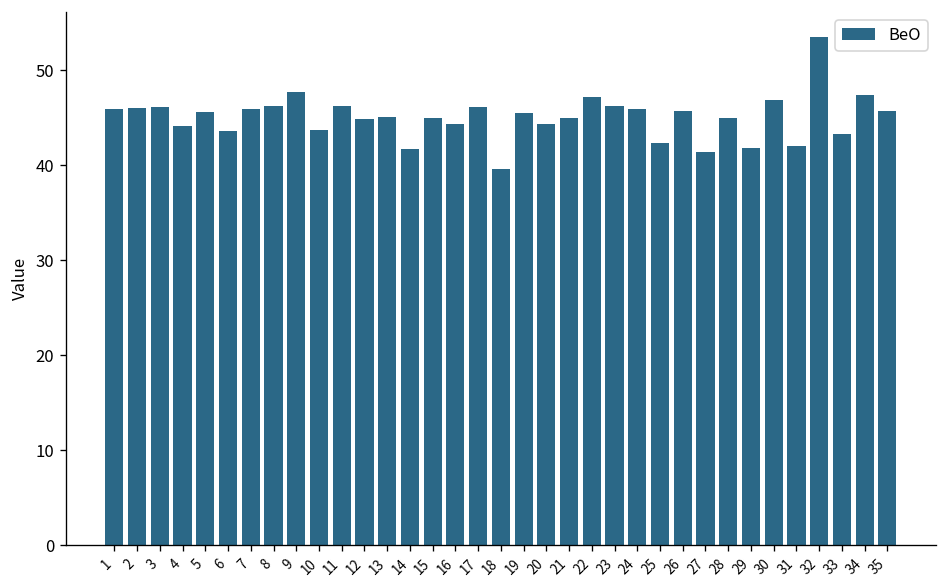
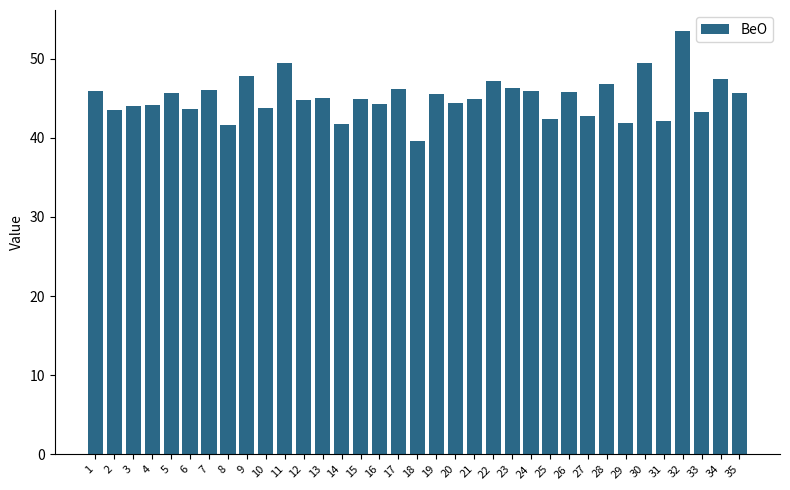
  {
    "1": 46,
-   "2": 46,
-   "3": 46,
+   "2": 44,
+   "3": 44,
    "4": 44,
    "5": 46,
    "6": 44,
    "7": 46,
-   "8": 46,
+   "8": 42,
    "9": 48,
    "10": 44,
-   "11": 46,
+   "11": 50,
    "12": 45,
    "13": 45,
    "14": 42,
    "15": 45,
    "16": 44,
    "17": 46,
    "18": 40,
    "19": 46,
    "20": 44,
    "21": 45,
    "22": 47,
    "23": 46,
    "24": 46,
    "25": 42,
    "26": 46,
-   "27": 41,
-   "28": 45,
+   "27": 43,
+   "28": 47,
    "29": 42,
-   "30": 47,
+   "30": 50,
    "31": 42,
    "32": 53,
    "33": 43,
    "34": 47,
    "35": 46
  }
